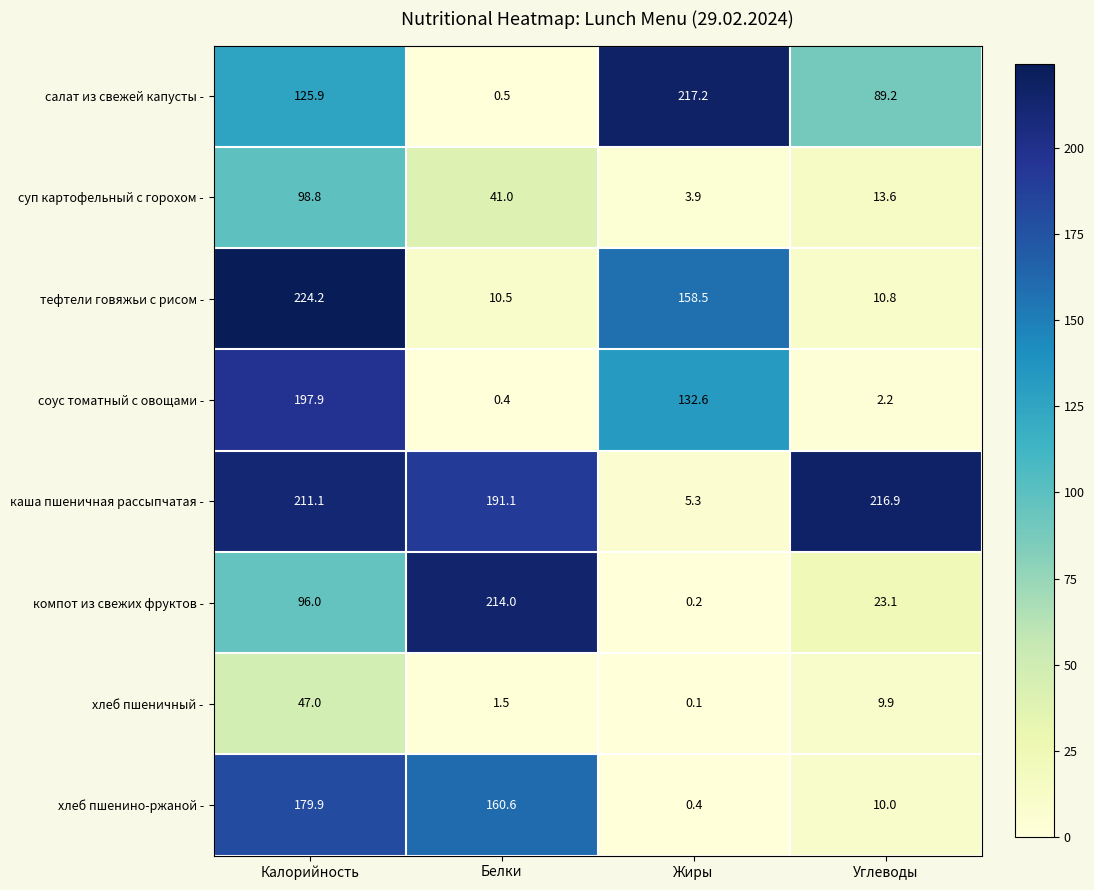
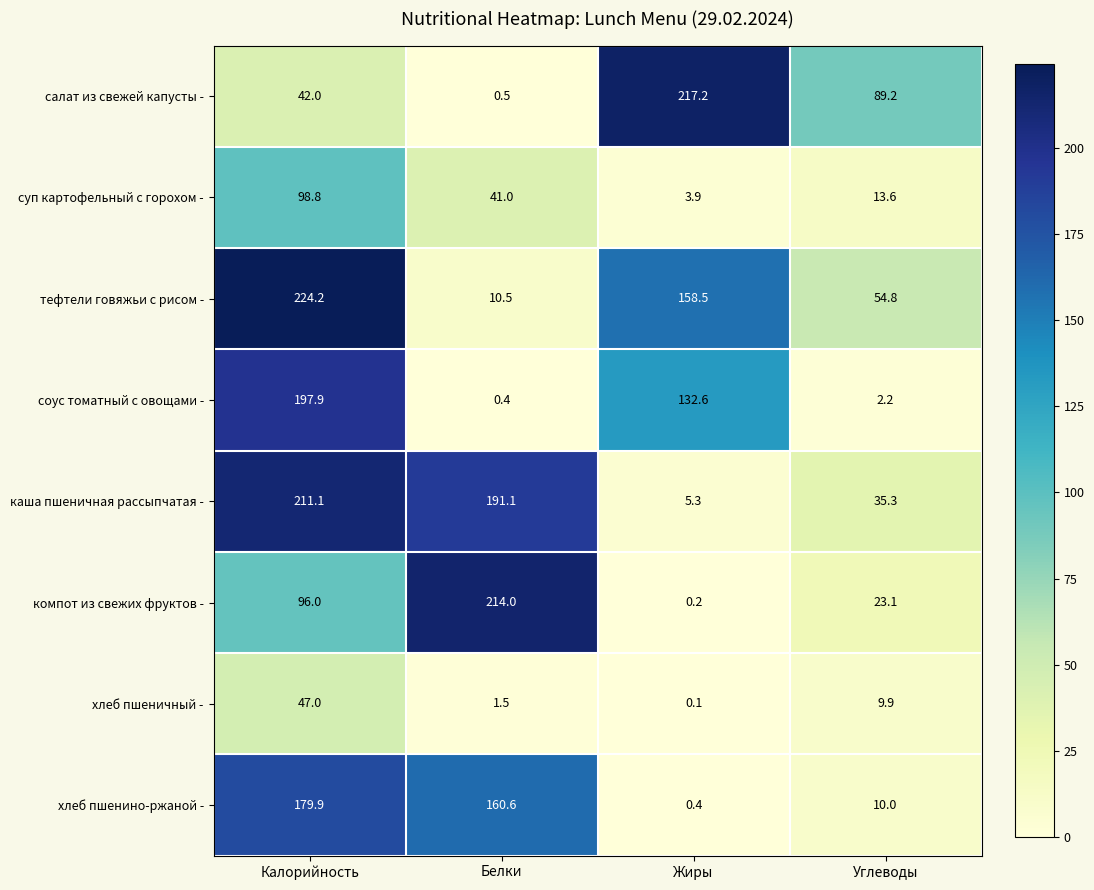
  {
    "салат из свежей капусты -": {
-     "Калорийность": 125.9,
+     "Калорийность": 42.0,
      "Белки": 0.5,
      "Жиры": 217.2,
      "Углеводы": 89.2
    },
    "суп картофельный с горохом -": {
      "Калорийность": 98.8,
      "Белки": 41.0,
      "Жиры": 3.9,
      "Углеводы": 13.6
    },
    "тефтели говяжьи с рисом -": {
      "Калорийность": 224.2,
      "Белки": 10.5,
      "Жиры": 158.5,
-     "Углеводы": 10.8
+     "Углеводы": 54.8
    },
    "соус томатный с овощами -": {
      "Калорийность": 197.9,
      "Белки": 0.4,
      "Жиры": 132.6,
      "Углеводы": 2.2
    },
    "каша пшеничная рассыпчатая -": {
      "Калорийность": 211.1,
      "Белки": 191.1,
      "Жиры": 5.3,
-     "Углеводы": 216.9
+     "Углеводы": 35.3
    },
    "компот из свежих фруктов -": {
      "Калорийность": 96.0,
      "Белки": 214.0,
      "Жиры": 0.2,
      "Углеводы": 23.1
    },
    "хлеб пшеничный -": {
      "Калорийность": 47.0,
      "Белки": 1.5,
      "Жиры": 0.1,
      "Углеводы": 9.9
    },
    "хлеб пшенино-ржаной -": {
      "Калорийность": 179.9,
      "Белки": 160.6,
      "Жиры": 0.4,
      "Углеводы": 10.0
    }
  }
